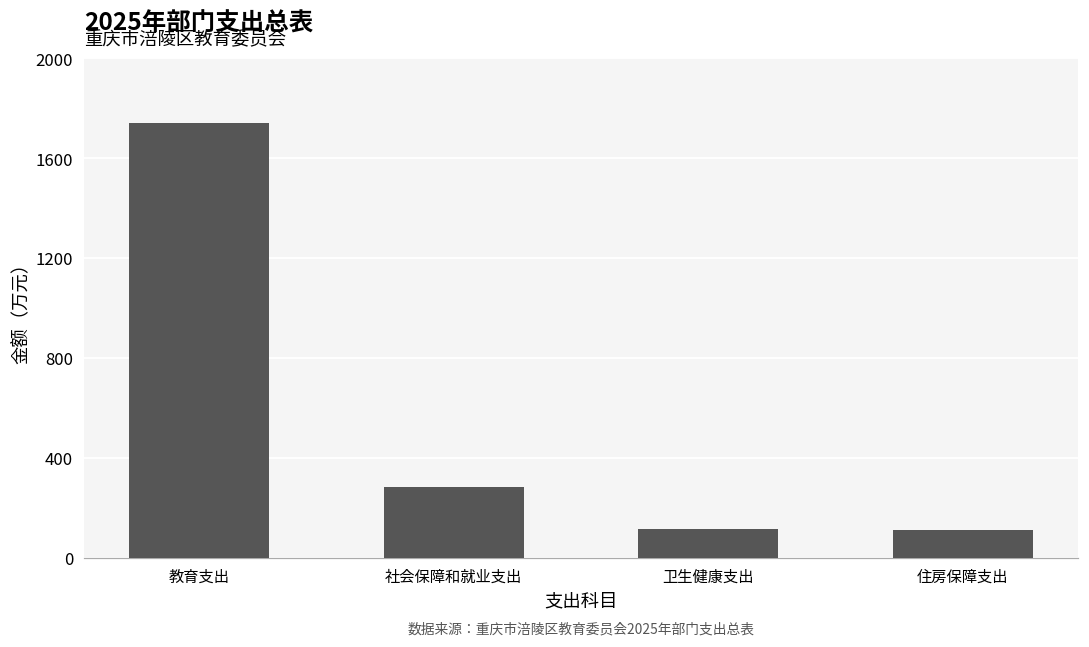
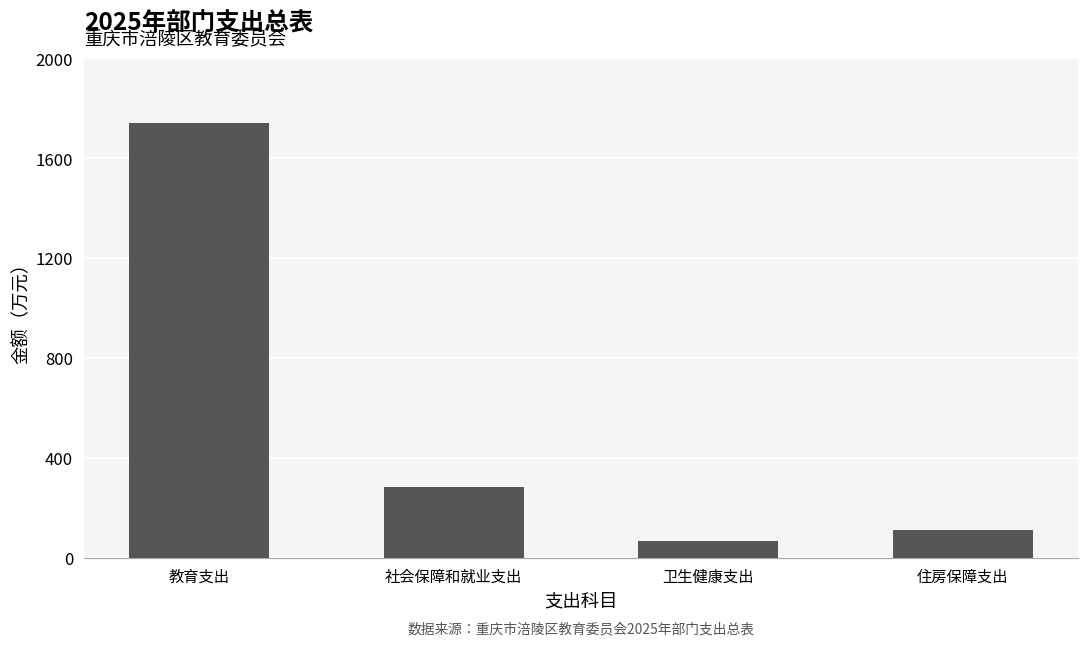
  {
    "教育支出": 1740,
    "社会保障和就业支出": 280,
-   "卫生健康支出": 120,
+   "卫生健康支出": 70,
    "住房保障支出": 110
  }
